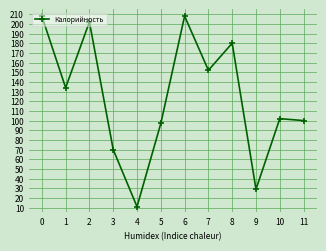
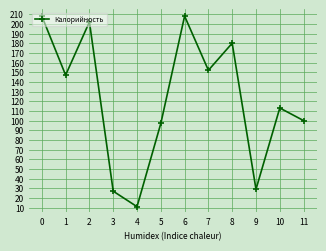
  {
-   "1": 130,
-   "3": 70,
+   "1": 150,
+   "3": 30,
    "4": 10,
    "5": 100,
    "6": 210,
    "7": 150,
    "8": 180,
    "9": 30,
-   "10": 100,
+   "10": 110,
    "11": 100
  }
